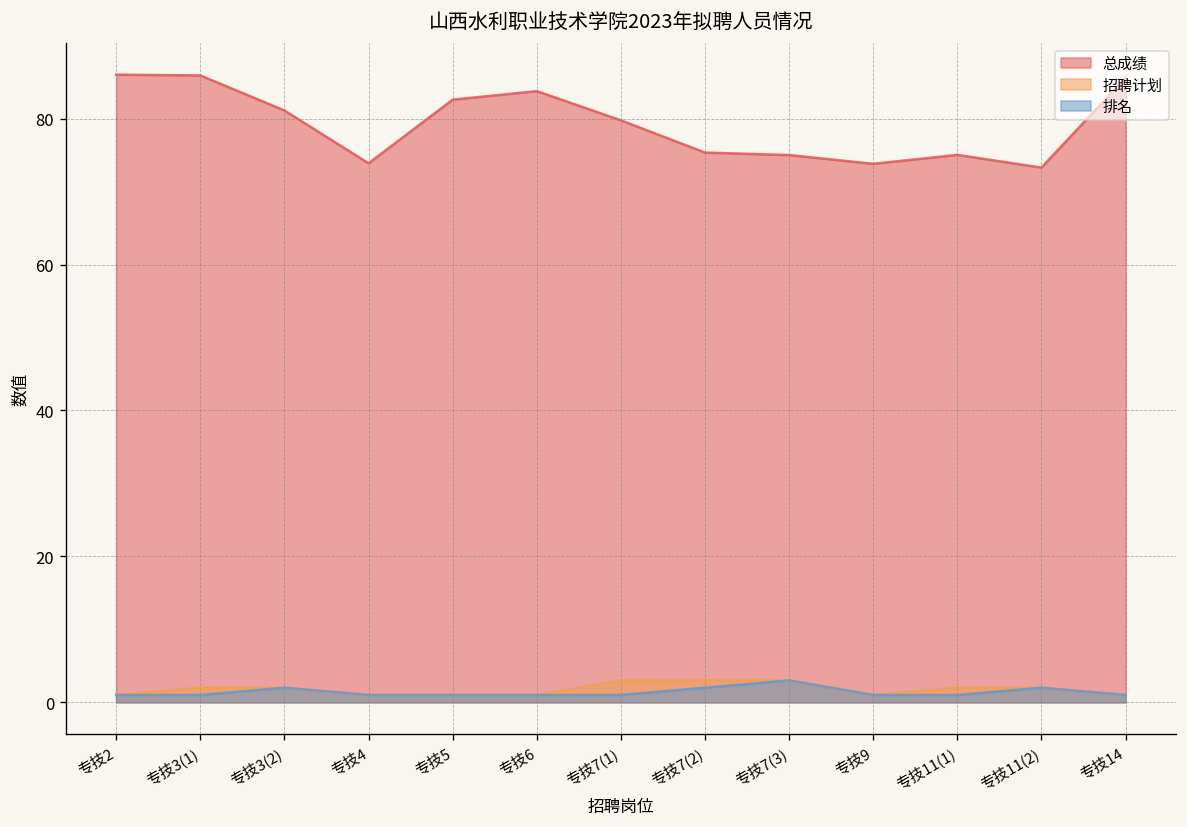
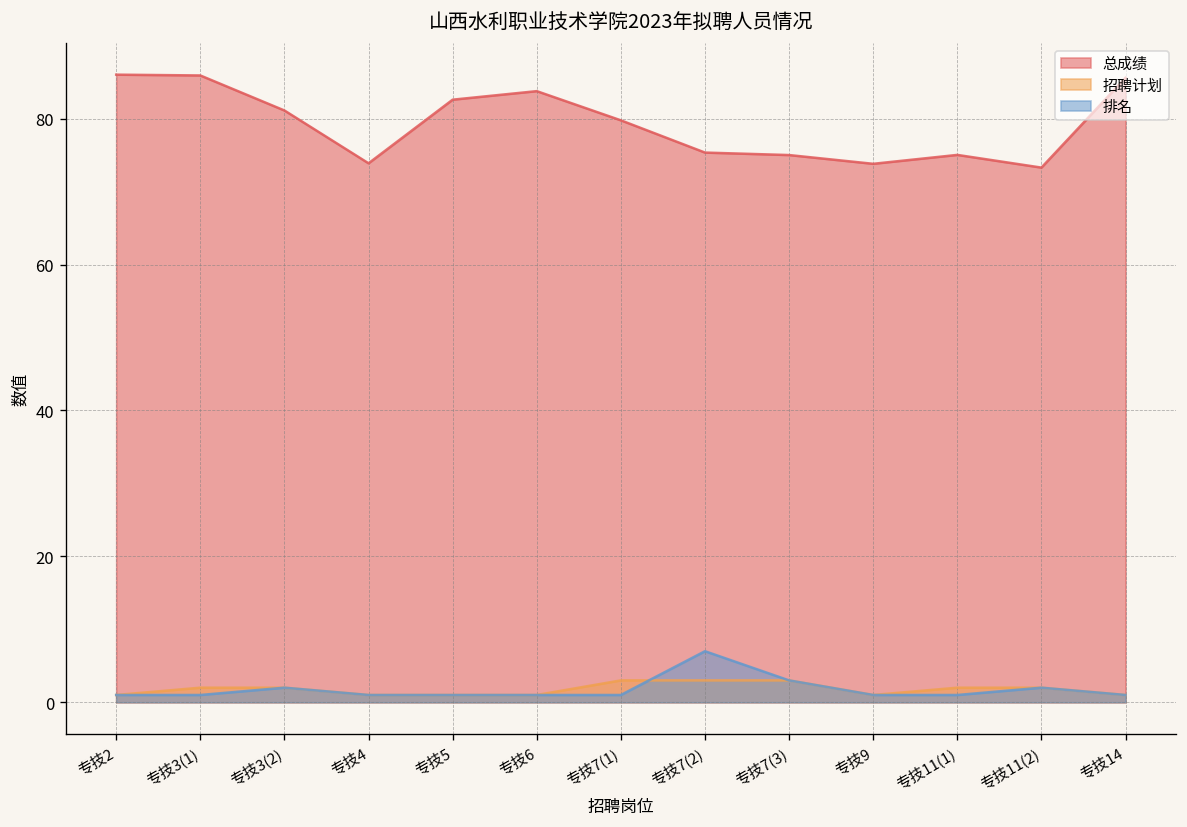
  {
    "排名": {
      "专技3(1)": 1,
      "专技7(1)": 1,
-     "专技7(2)": 2,
+     "专技7(2)": 7,
      "专技11(1)": 1
    }
  }
